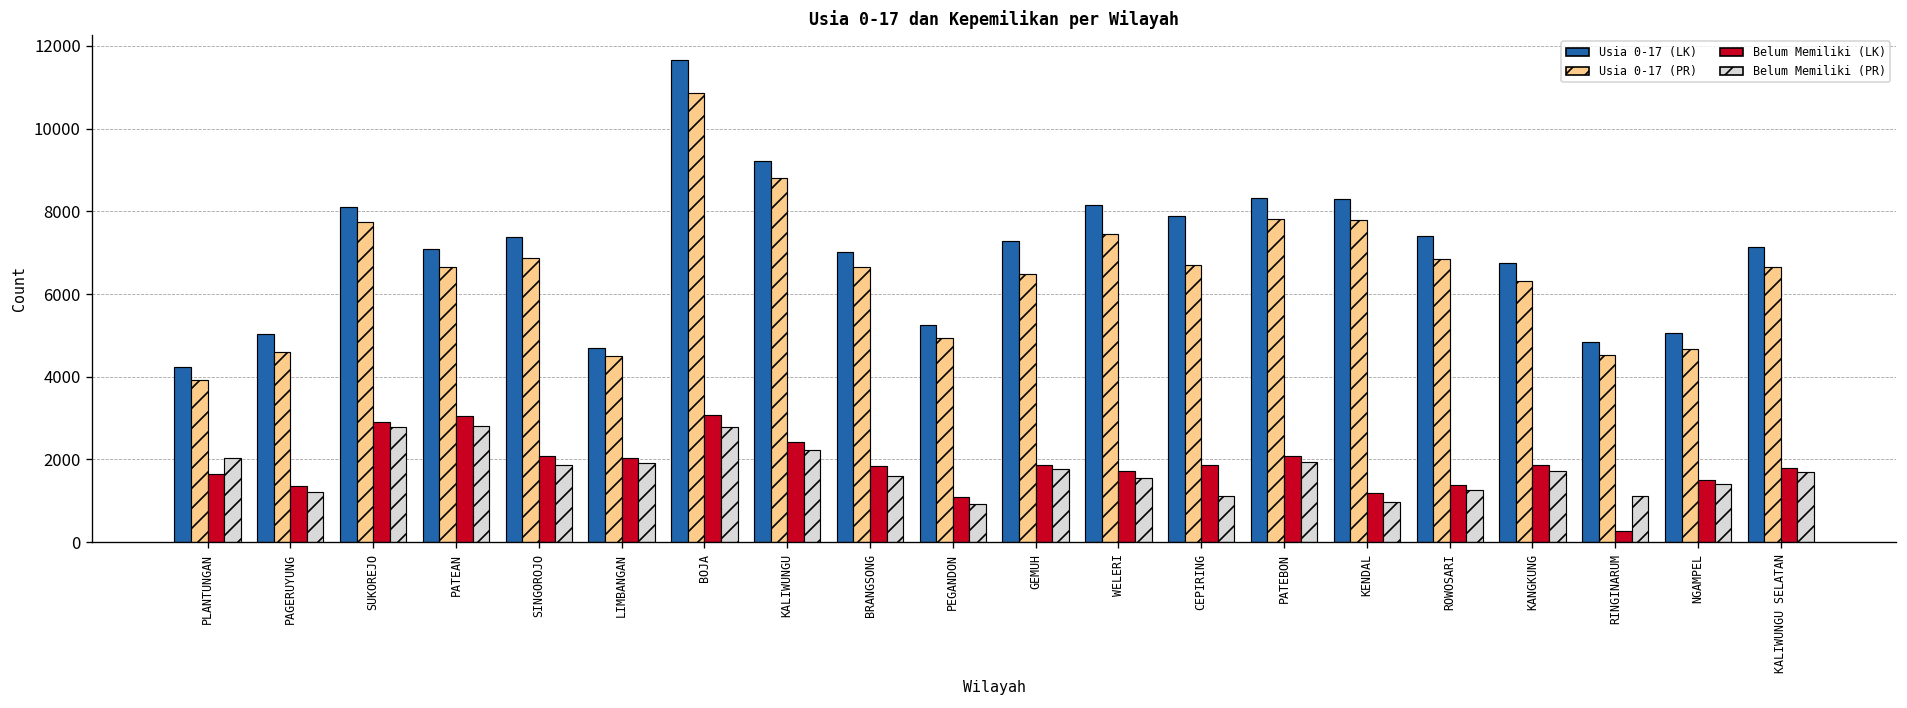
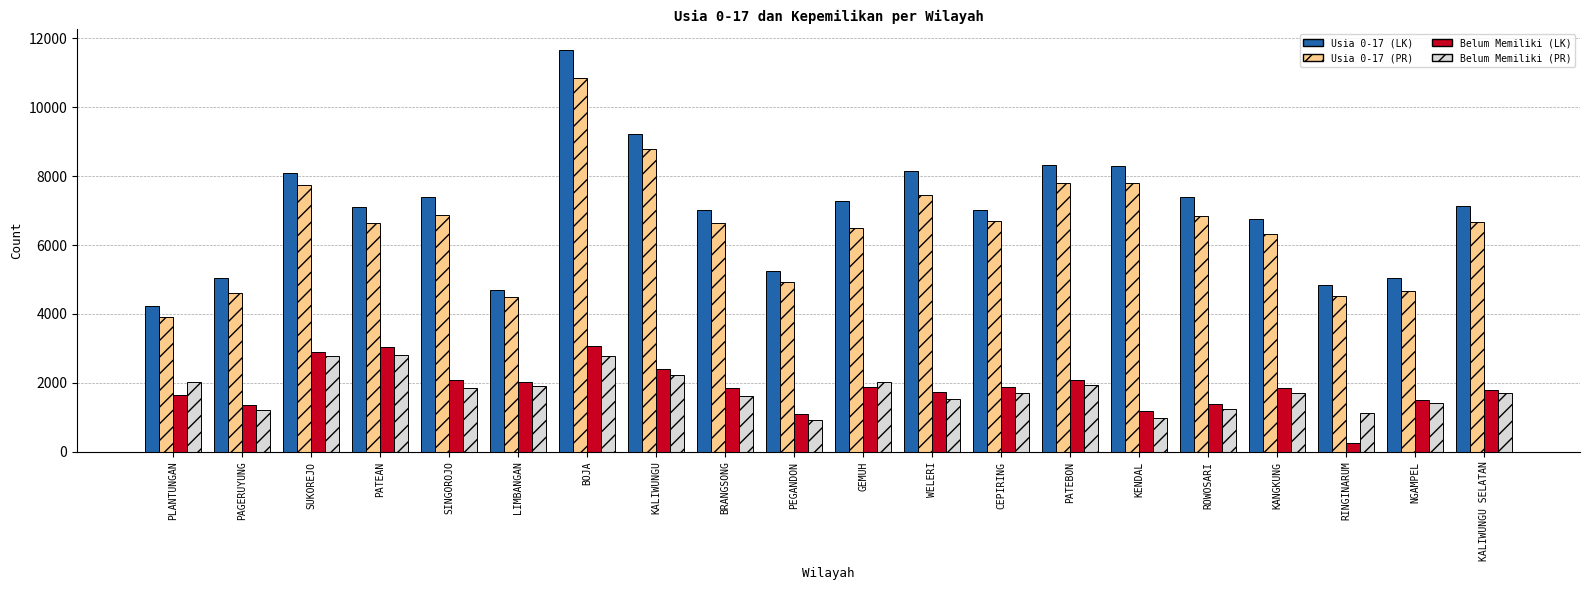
  {
    "Usia 0-17 (LK)": {
      "PLANTUNGAN": 4200,
      "PAGERUYUNG": 5000,
      "SUKOREJO": 8100,
      "PATEAN": 7100,
      "SINGOROJO": 7400,
      "LIMBANGAN": 4700,
      "BOJA": 11700,
      "KALIWUNGU": 9200,
      "BRANGSONG": 7000,
      "PEGANDON": 5200,
      "GEMUH": 7300,
      "WELERI": 8200,
-     "CEPIRING": 7900,
+     "CEPIRING": 7000,
      "PATEBON": 8300,
      "KENDAL": 8300,
      "ROWOSARI": 7400,
      "KANGKUNG": 6800,
      "RINGINARUM": 4800,
      "NGAMPEL": 5100,
      "KALIWUNGU SELATAN": 7100
    },
    "Usia 0-17 (PR)": {
      "PLANTUNGAN": 3900,
      "PAGERUYUNG": 4600,
      "SUKOREJO": 7700,
      "PATEAN": 6600,
      "SINGOROJO": 6900,
      "LIMBANGAN": 4500,
      "BOJA": 10800,
      "KALIWUNGU": 8800,
      "BRANGSONG": 6600,
      "PEGANDON": 4900,
      "GEMUH": 6500,
      "WELERI": 7400,
      "CEPIRING": 6700,
      "PATEBON": 7800,
      "KENDAL": 7800,
      "ROWOSARI": 6800,
      "KANGKUNG": 6300,
      "RINGINARUM": 4500,
      "NGAMPEL": 4700,
      "KALIWUNGU SELATAN": 6700
    },
    "Belum Memiliki (LK)": {
      "PLANTUNGAN": 1600,
      "PAGERUYUNG": 1400,
      "SUKOREJO": 2900,
      "PATEAN": 3000,
      "SINGOROJO": 2100,
      "LIMBANGAN": 2000,
      "BOJA": 3100,
      "KALIWUNGU": 2400,
      "BRANGSONG": 1800,
      "PEGANDON": 1100,
      "GEMUH": 1900,
      "WELERI": 1700,
      "CEPIRING": 1900,
      "PATEBON": 2100,
      "KENDAL": 1200,
      "ROWOSARI": 1400,
      "KANGKUNG": 1900,
      "RINGINARUM": 300,
      "NGAMPEL": 1500,
      "KALIWUNGU SELATAN": 1800
    },
    "Belum Memiliki (PR)": {
      "PLANTUNGAN": 2000,
      "PAGERUYUNG": 1200,
      "SUKOREJO": 2800,
      "PATEAN": 2800,
      "SINGOROJO": 1900,
      "LIMBANGAN": 1900,
      "BOJA": 2800,
      "KALIWUNGU": 2200,
      "BRANGSONG": 1600,
      "PEGANDON": 900,
-     "GEMUH": 1800,
+     "GEMUH": 2000,
      "WELERI": 1500,
-     "CEPIRING": 1100,
+     "CEPIRING": 1700,
      "PATEBON": 1900,
      "KENDAL": 1000,
      "ROWOSARI": 1300,
      "KANGKUNG": 1700,
      "RINGINARUM": 1100,
      "NGAMPEL": 1400,
      "KALIWUNGU SELATAN": 1700
    }
  }
